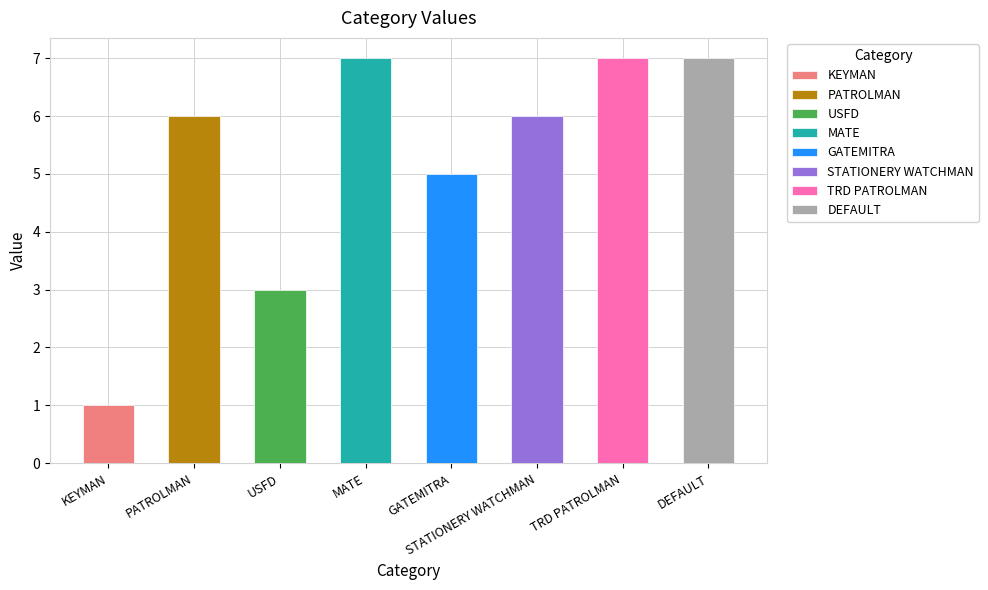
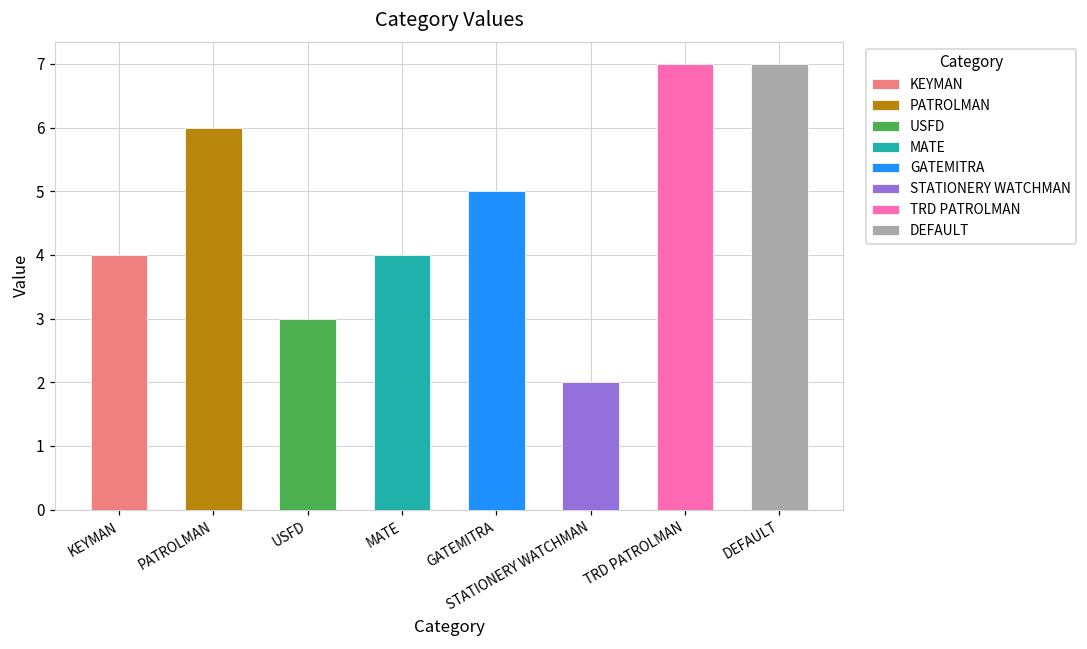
  {
-   "KEYMAN": 1,
+   "KEYMAN": 4,
    "PATROLMAN": 6,
    "USFD": 3,
-   "MATE": 7,
+   "MATE": 4,
    "GATEMITRA": 5,
-   "STATIONERY WATCHMAN": 6,
+   "STATIONERY WATCHMAN": 2,
    "TRD PATROLMAN": 7,
    "DEFAULT": 7
  }
